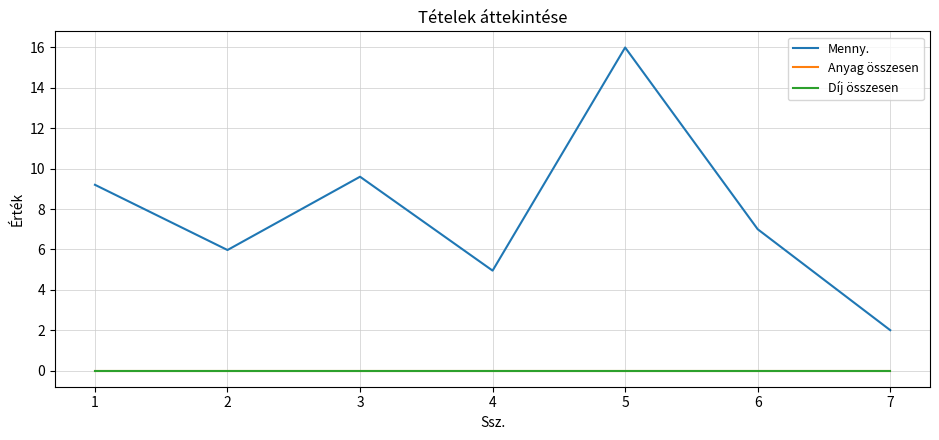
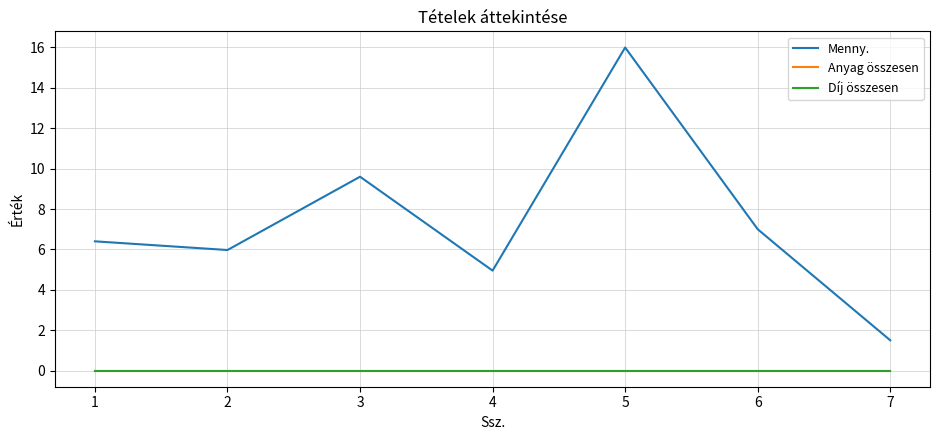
  {
    "Menny.": {
-     "1": 9.2,
+     "1": 6.4,
      "2": 6.0,
      "3": 9.6,
      "4": 5.0,
      "5": 16.0,
      "6": 7.0,
-     "7": 2.0
+     "7": 1.5
    },
    "Díj összesen": {
      "1": 0.0,
      "2": 0.0,
      "3": 0.0,
      "4": 0.0,
      "5": 0.0,
      "6": 0.0,
      "7": 0.0
    }
  }
